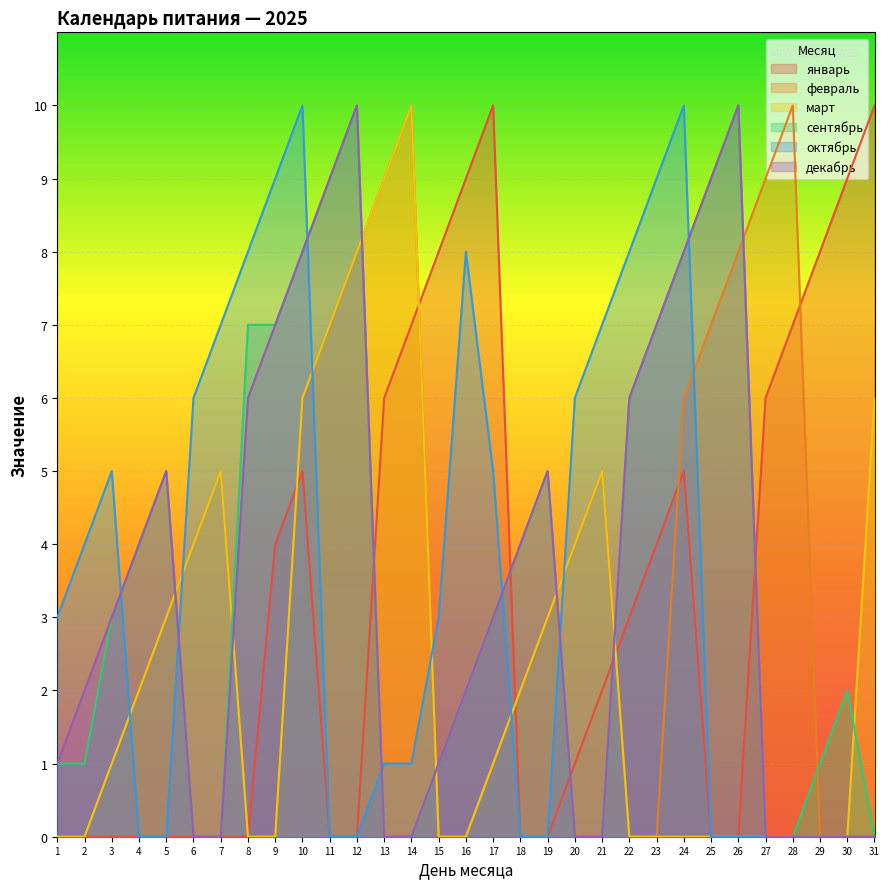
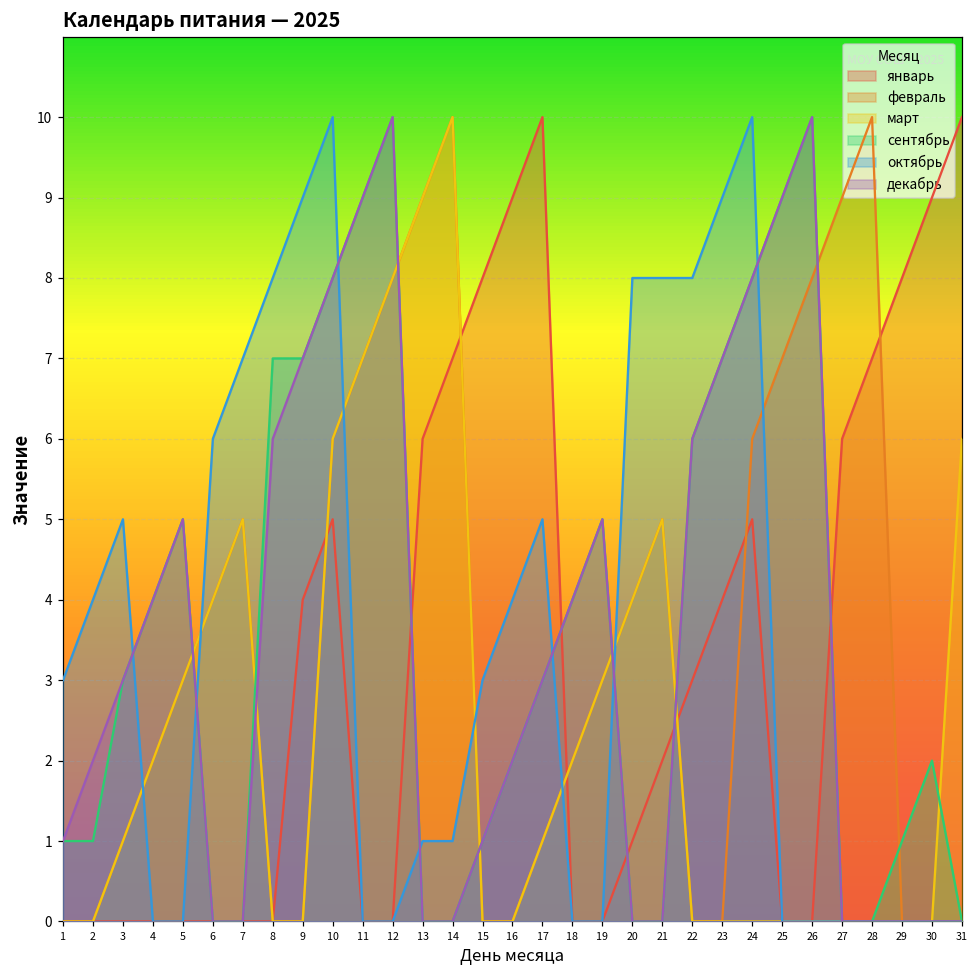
  {
    "сентябрь": {
      "2": 1,
      "8": 7,
      "29": 1,
      "30": 2
    },
    "октябрь": {
      "1": 3,
      "2": 4,
      "3": 5,
      "6": 6,
      "7": 7,
      "8": 8,
      "9": 9,
      "10": 10,
      "13": 1,
      "14": 1,
      "15": 3,
-     "16": 8,
+     "16": 4,
      "17": 5,
-     "20": 6,
-     "21": 7,
+     "20": 8,
+     "21": 8,
      "22": 8,
      "23": 9,
      "24": 10
    },
    "декабрь": {
      "2": 2,
      "8": 6
    }
  }
